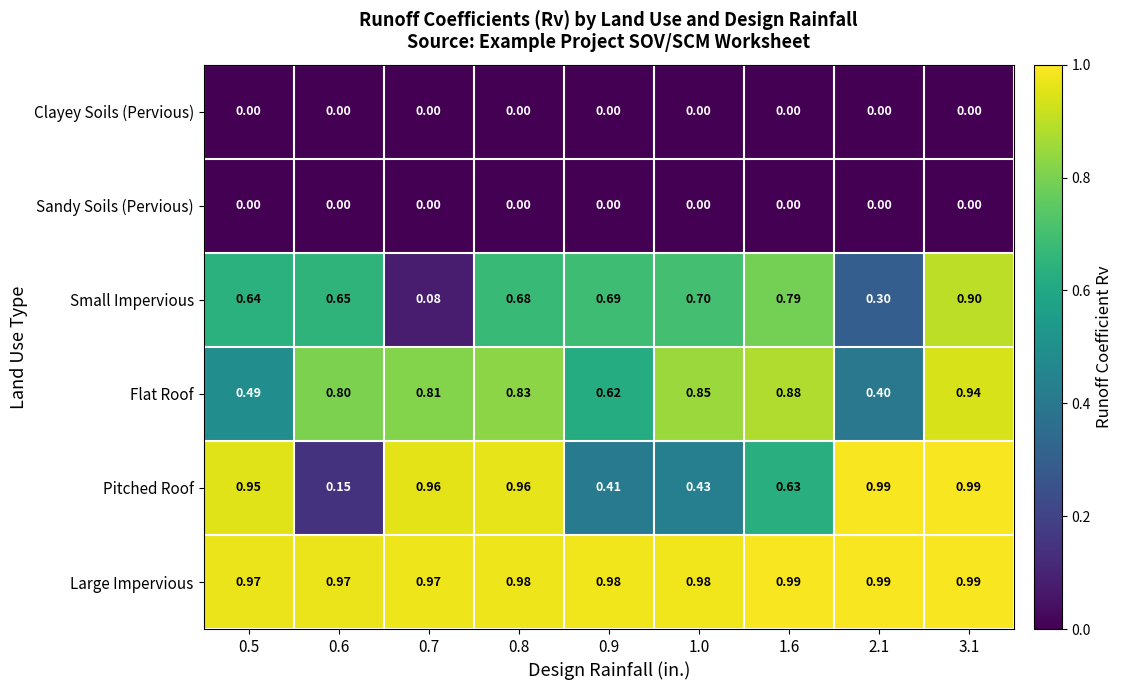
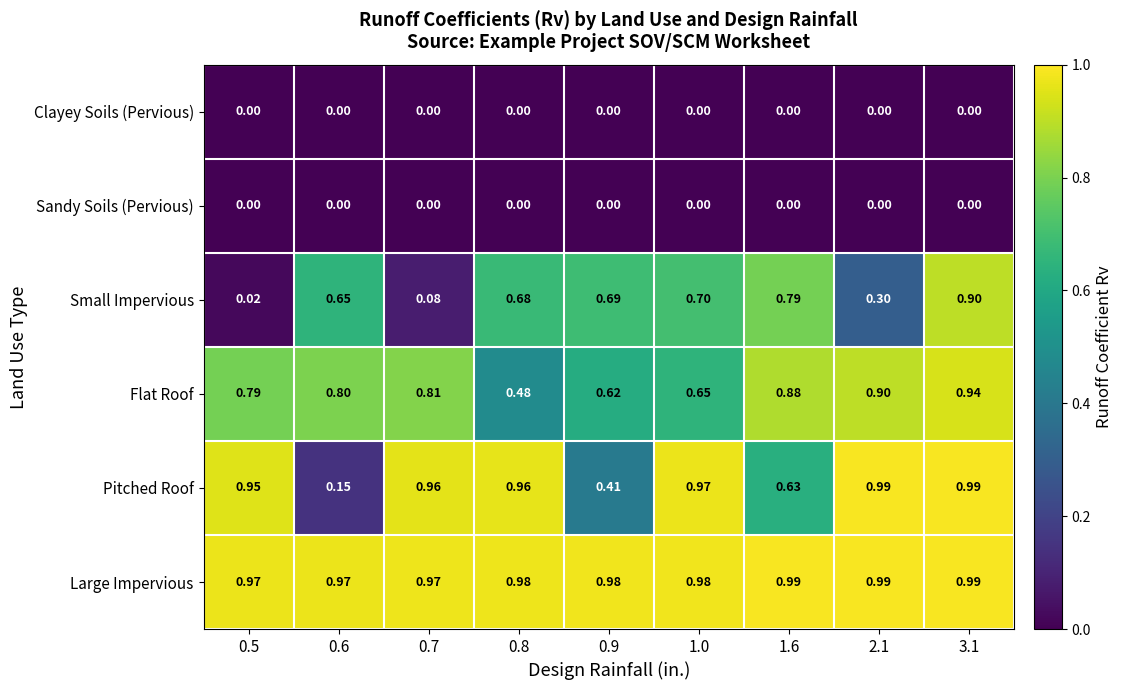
  {
    "Clayey Soils (Pervious)": {
      "0.5": 0.00,
      "0.6": 0.00,
      "0.7": 0.00,
      "0.8": 0.00,
      "0.9": 0.00,
      "1.0": 0.00,
      "1.6": 0.00,
      "2.1": 0.00,
      "3.1": 0.00
    },
    "Sandy Soils (Pervious)": {
      "0.5": 0.00,
      "0.6": 0.00,
      "0.7": 0.00,
      "0.8": 0.00,
      "0.9": 0.00,
      "1.0": 0.00,
      "1.6": 0.00,
      "2.1": 0.00,
      "3.1": 0.00
    },
    "Small Impervious": {
-     "0.5": 0.64,
+     "0.5": 0.02,
      "0.6": 0.65,
      "0.7": 0.08,
      "0.8": 0.68,
      "0.9": 0.69,
      "1.0": 0.70,
      "1.6": 0.79,
      "2.1": 0.30,
      "3.1": 0.90
    },
    "Flat Roof": {
-     "0.5": 0.49,
+     "0.5": 0.79,
      "0.6": 0.80,
      "0.7": 0.81,
-     "0.8": 0.83,
+     "0.8": 0.48,
      "0.9": 0.62,
-     "1.0": 0.85,
+     "1.0": 0.65,
      "1.6": 0.88,
-     "2.1": 0.40,
+     "2.1": 0.90,
      "3.1": 0.94
    },
    "Pitched Roof": {
      "0.5": 0.95,
      "0.6": 0.15,
      "0.7": 0.96,
      "0.8": 0.96,
      "0.9": 0.41,
-     "1.0": 0.43,
+     "1.0": 0.97,
      "1.6": 0.63,
      "2.1": 0.99,
      "3.1": 0.99
    },
    "Large Impervious": {
      "0.5": 0.97,
      "0.6": 0.97,
      "0.7": 0.97,
      "0.8": 0.98,
      "0.9": 0.98,
      "1.0": 0.98,
      "1.6": 0.99,
      "2.1": 0.99,
      "3.1": 0.99
    }
  }
